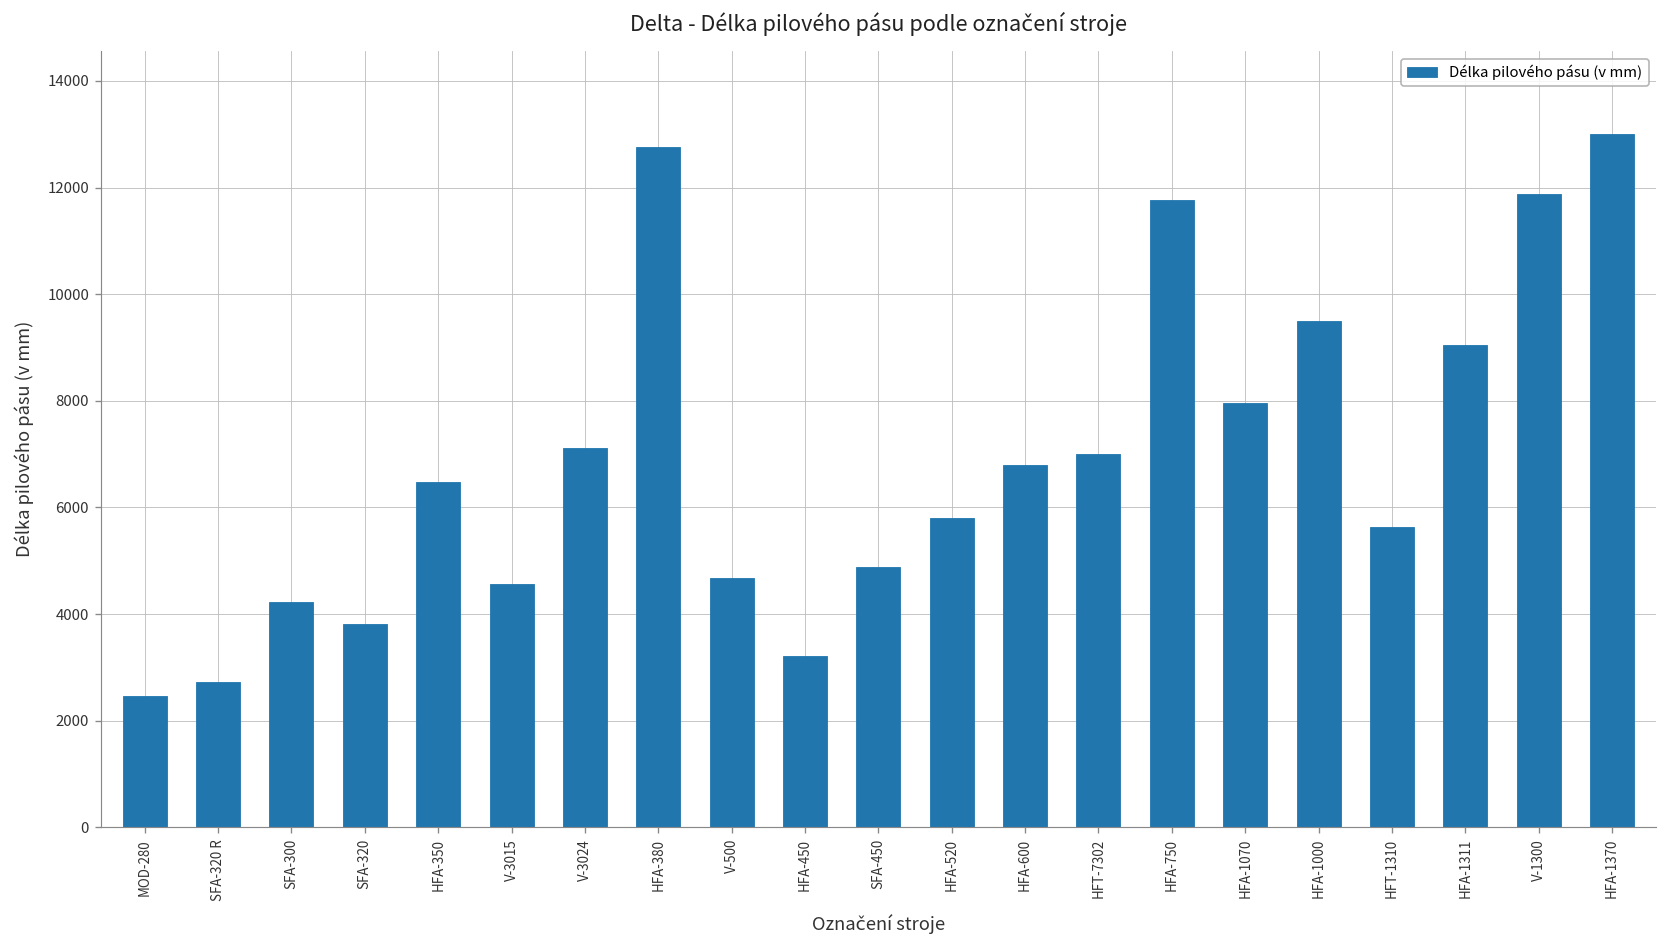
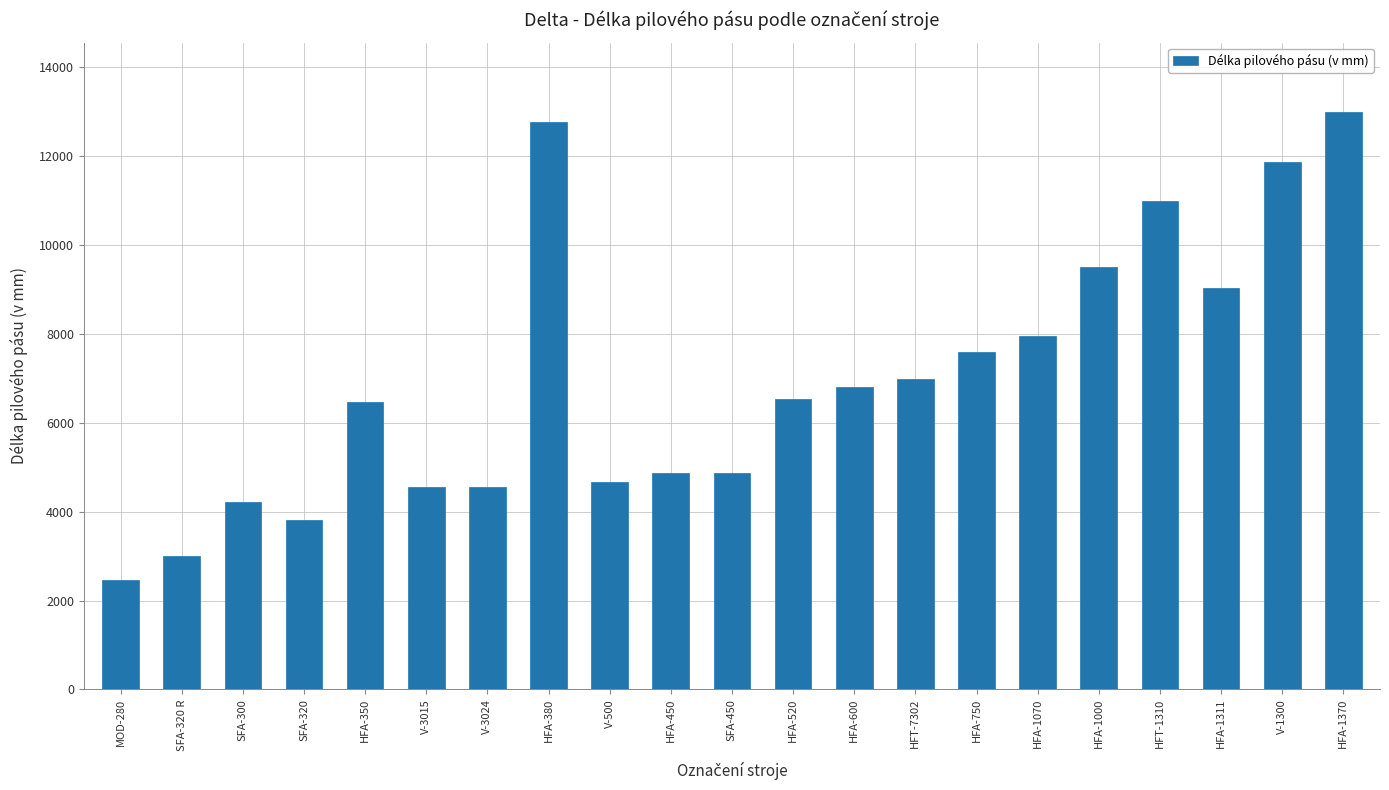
  {
    "MOD-280": 2500,
-   "SFA-320 R": 2700,
+   "SFA-320 R": 3000,
    "SFA-300": 4200,
    "SFA-320": 3800,
    "HFA-350": 6500,
    "V-3015": 4600,
-   "V-3024": 7100,
+   "V-3024": 4600,
    "HFA-380": 12800,
    "V-500": 4700,
-   "HFA-450": 3200,
+   "HFA-450": 4900,
    "SFA-450": 4900,
-   "HFA-520": 5800,
+   "HFA-520": 6500,
    "HFA-600": 6800,
    "HFT-7302": 7000,
-   "HFA-750": 11800,
+   "HFA-750": 7600,
    "HFA-1070": 8000,
    "HFA-1000": 9500,
-   "HFT-1310": 5600,
+   "HFT-1310": 11000,
    "HFA-1311": 9000,
    "V-1300": 11900,
    "HFA-1370": 13000
  }
